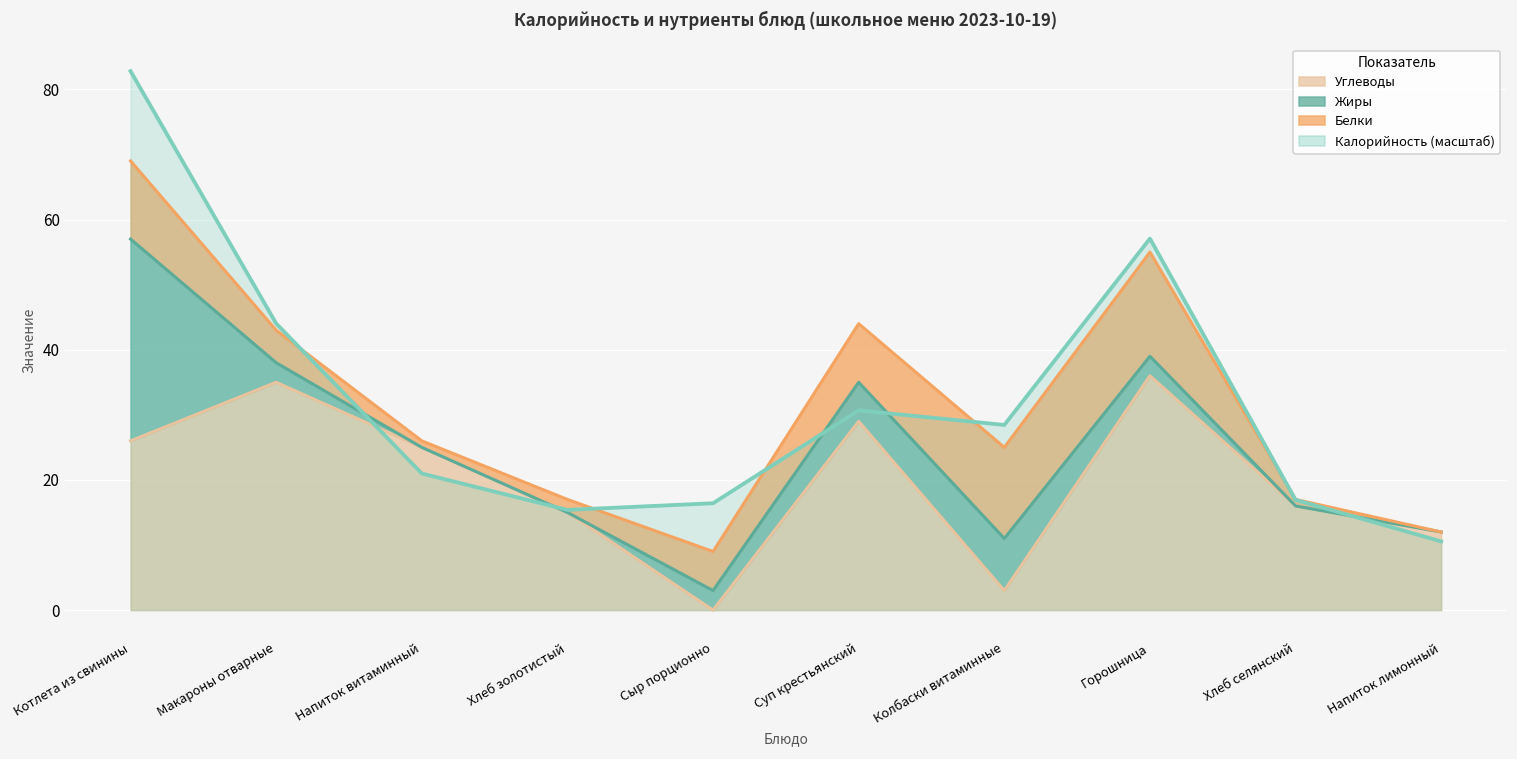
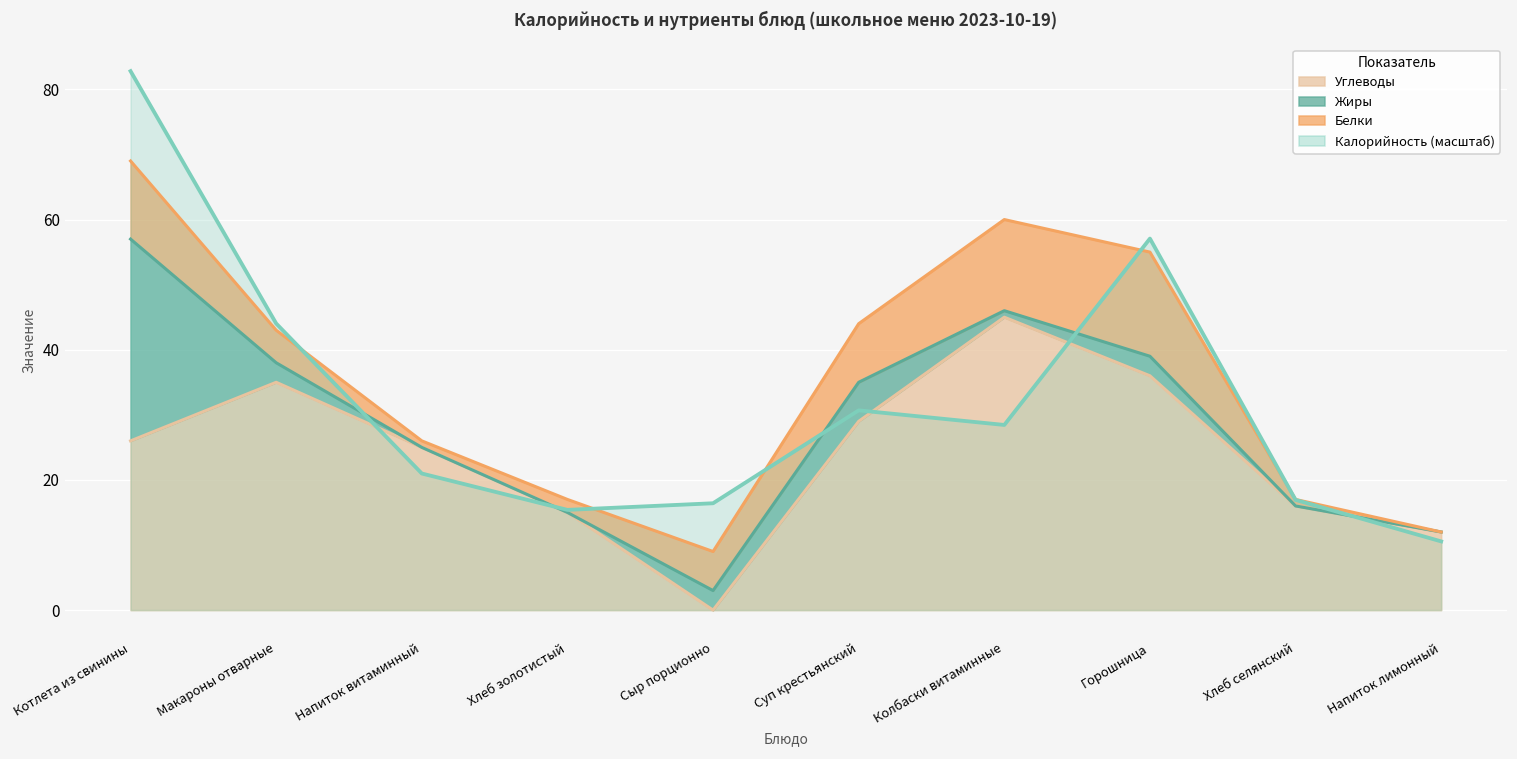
  {
    "Углеводы": {
      "Котлета из свинины": 26,
      "Макароны отварные": 35,
      "Сыр порционно": 0,
      "Суп крестьянский": 29,
-     "Колбаски витаминные": 3,
+     "Колбаски витаминные": 45,
      "Горошница": 36
    },
    "Жиры": {
      "Котлета из свинины": 31,
      "Макароны отварные": 3,
      "Сыр порционно": 3,
      "Суп крестьянский": 6,
-     "Колбаски витаминные": 8,
+     "Колбаски витаминные": 1,
      "Горошница": 3
    },
    "Белки": {
      "Котлета из свинины": 12,
      "Макароны отварные": 5,
      "Напиток витаминный": 1,
      "Хлеб золотистый": 2,
      "Сыр порционно": 6,
      "Суп крестьянский": 9,
      "Колбаски витаминные": 14,
      "Горошница": 16
    },
    "Калорийность (масштаб)": {
      "Котлета из свинины": 83,
      "Макароны отварные": 44,
      "Напиток витаминный": 21,
      "Сыр порционно": 16,
      "Суп крестьянский": 31,
      "Колбаски витаминные": 28,
      "Горошница": 57,
      "Напиток лимонный": 11
    }
  }
